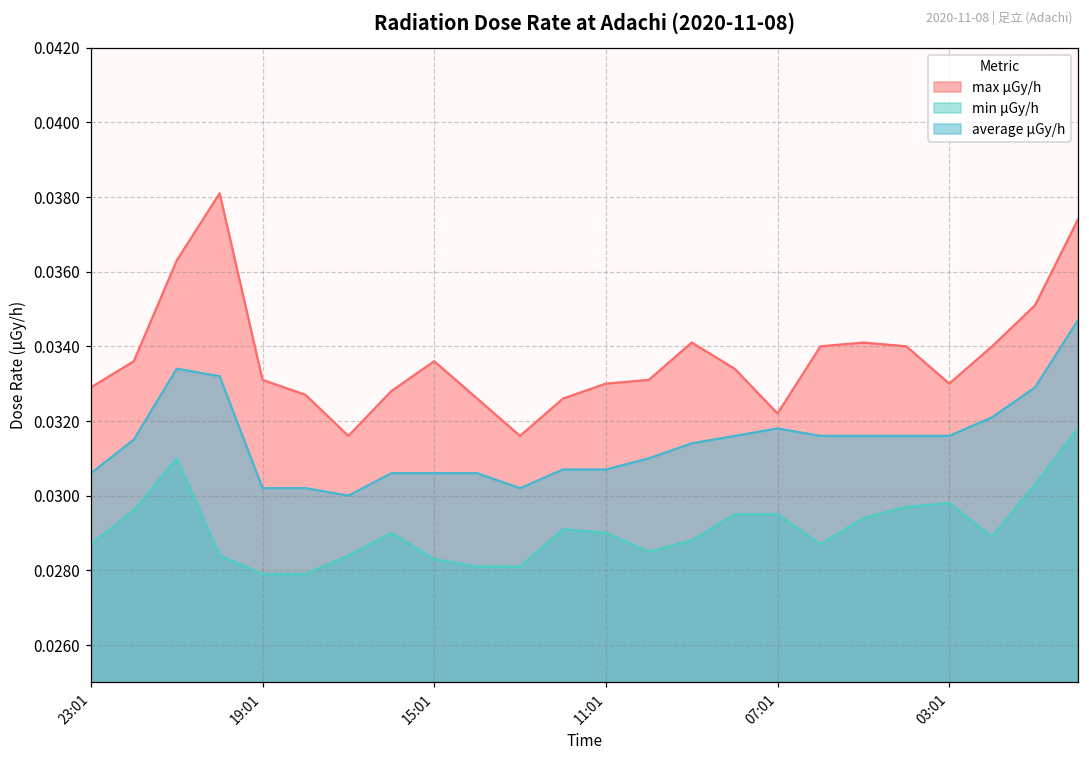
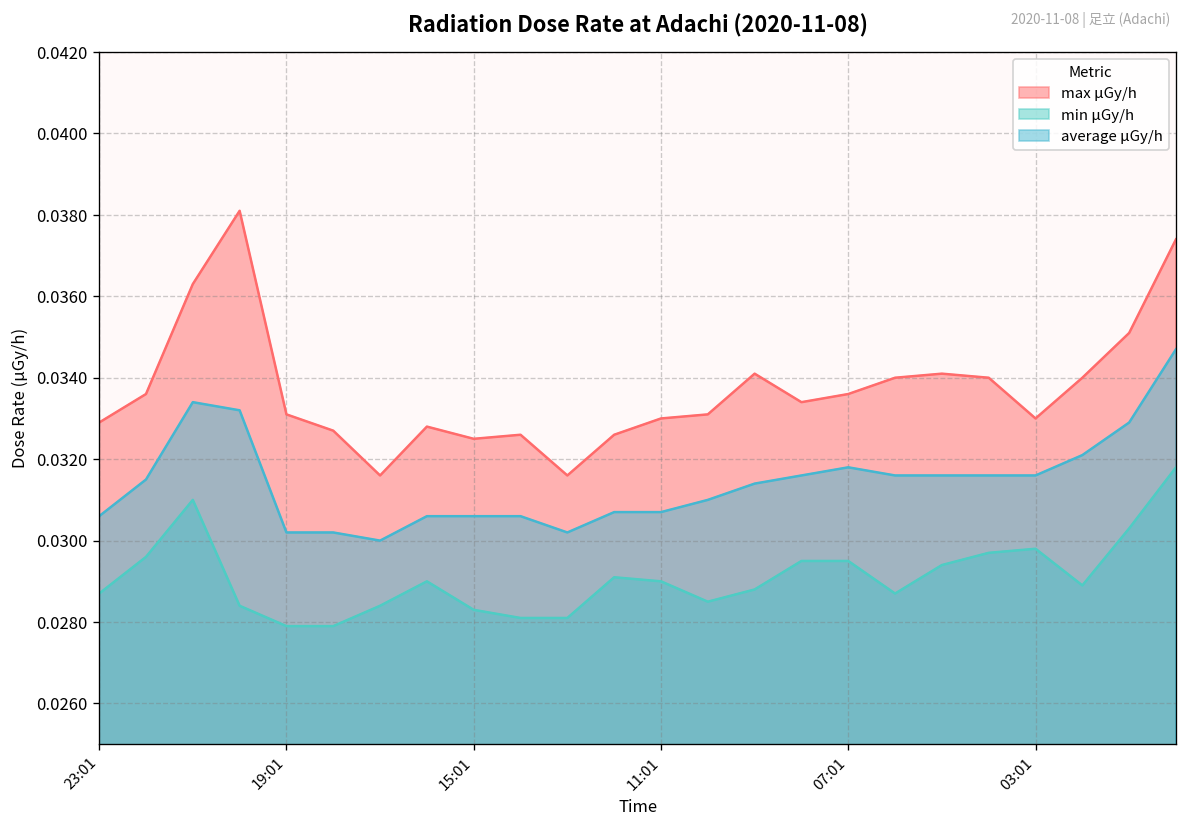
  {
    "max μGy/h": {
      "23:01": 0.0329,
      "19:01": 0.0331,
-     "15:01": 0.0336,
+     "15:01": 0.0325,
      "11:01": 0.0330,
-     "07:01": 0.0322,
+     "07:01": 0.0336,
      "03:01": 0.0330
    }
  }
